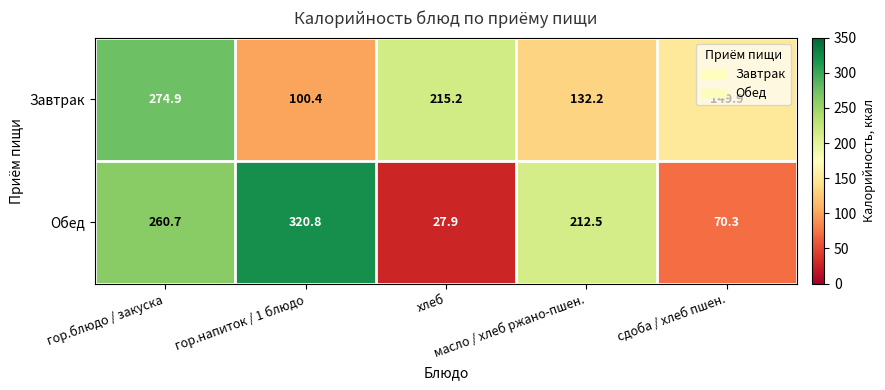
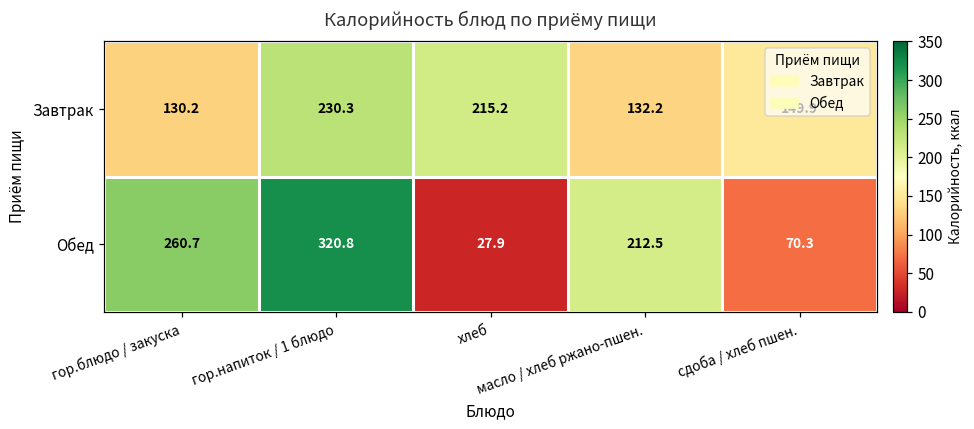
  {
    "Завтрак": {
-     "гор.блюдо / закуска": 274.9,
-     "гор.напиток / 1 блюдо": 100.4,
+     "гор.блюдо / закуска": 130.2,
+     "гор.напиток / 1 блюдо": 230.3,
      "хлеб": 215.2,
      "масло / хлеб ржано-пшен.": 132.2
    },
    "Обед": {
      "гор.блюдо / закуска": 260.7,
      "гор.напиток / 1 блюдо": 320.8,
      "хлеб": 27.9,
      "масло / хлеб ржано-пшен.": 212.5,
      "сдоба / хлеб пшен.": 70.3
    }
  }
